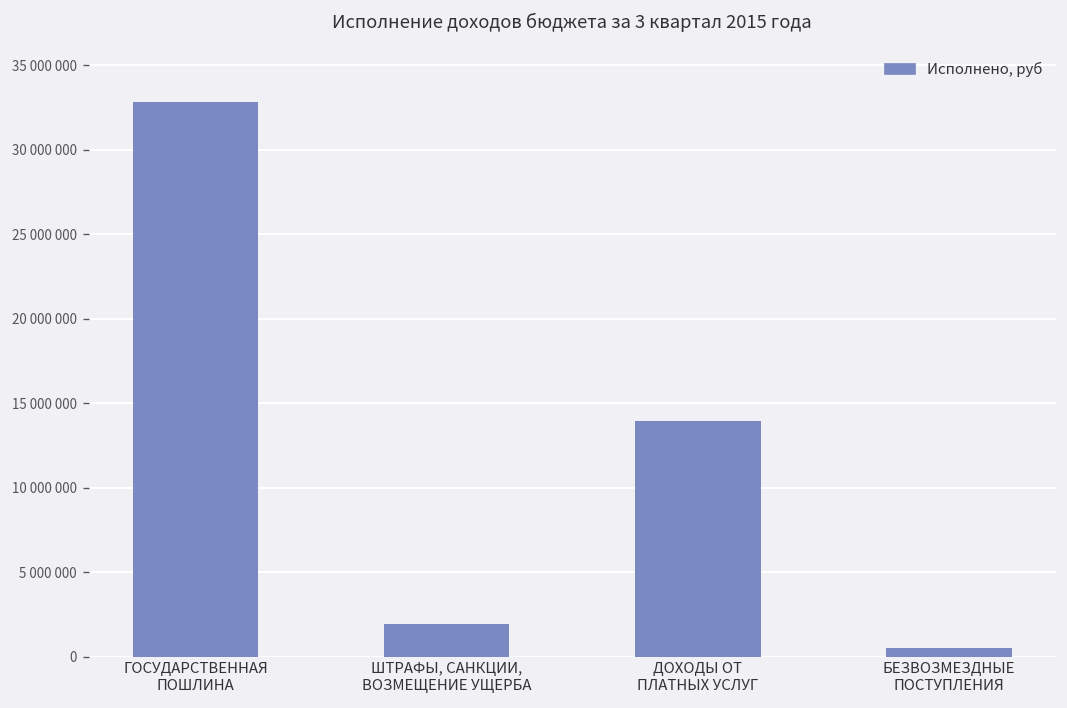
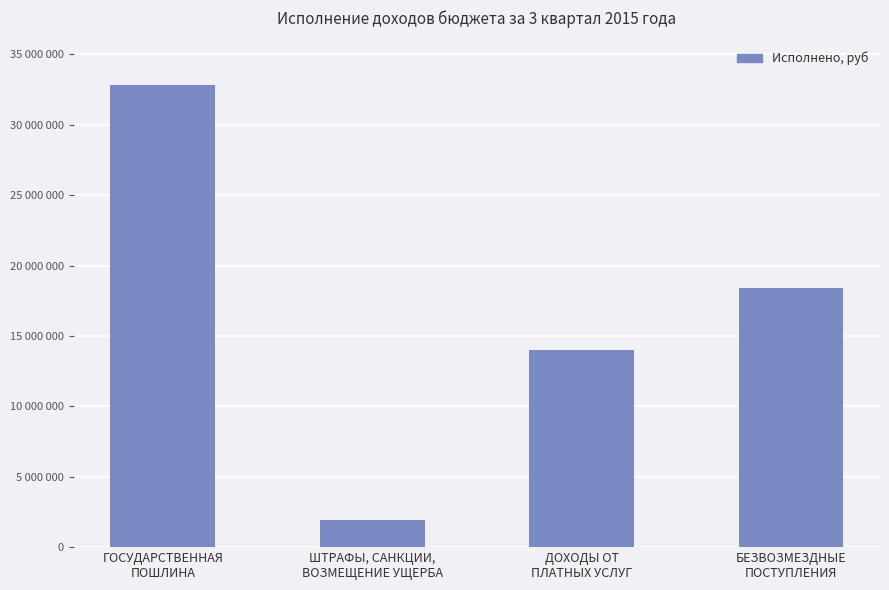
  {
    "ГОСУДАРСТВЕННАЯ ПОШЛИНА": 32800000,
    "ШТРАФЫ, САНКЦИИ, ВОЗМЕЩЕНИЕ УЩЕРБА": 1900000,
    "ДОХОДЫ ОТ ПЛАТНЫХ УСЛУГ": 14000000,
-   "БЕЗВОЗМЕЗДНЫЕ ПОСТУПЛЕНИЯ": 500000
+   "БЕЗВОЗМЕЗДНЫЕ ПОСТУПЛЕНИЯ": 18400000
  }
